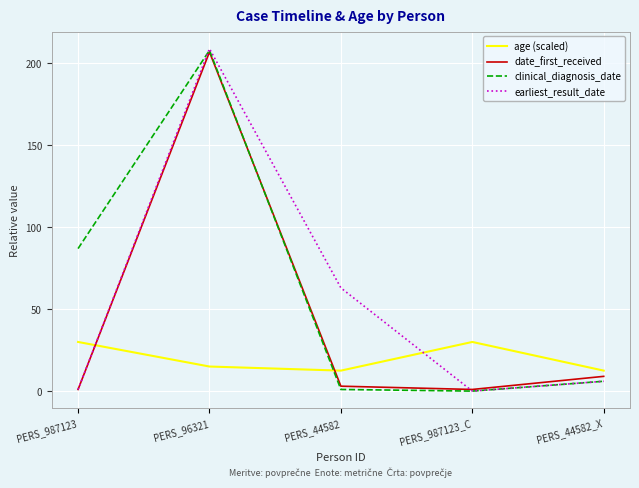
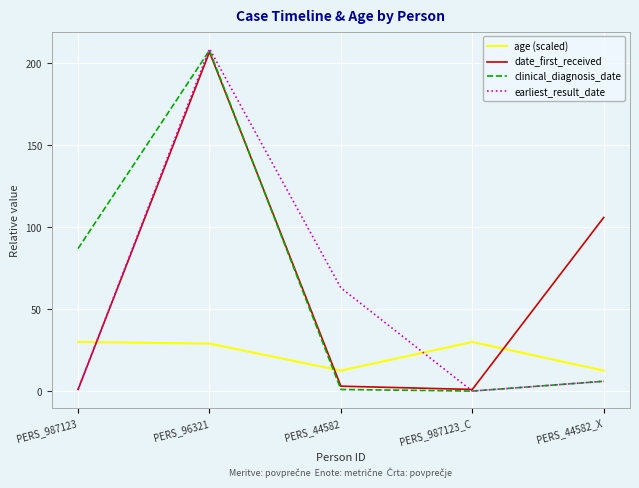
  {
    "age (scaled)": {
      "PERS_987123": 30,
-     "PERS_96321": 15,
+     "PERS_96321": 29,
      "PERS_44582": 13,
      "PERS_987123_C": 30,
      "PERS_44582_X": 13
    },
    "date_first_received": {
      "PERS_44582": 3,
-     "PERS_44582_X": 9
+     "PERS_44582_X": 106
    },
    "clinical_diagnosis_date": {
      "PERS_987123": 87,
      "PERS_44582": 1
    },
    "earliest_result_date": {
      "PERS_44582": 63
    }
  }
